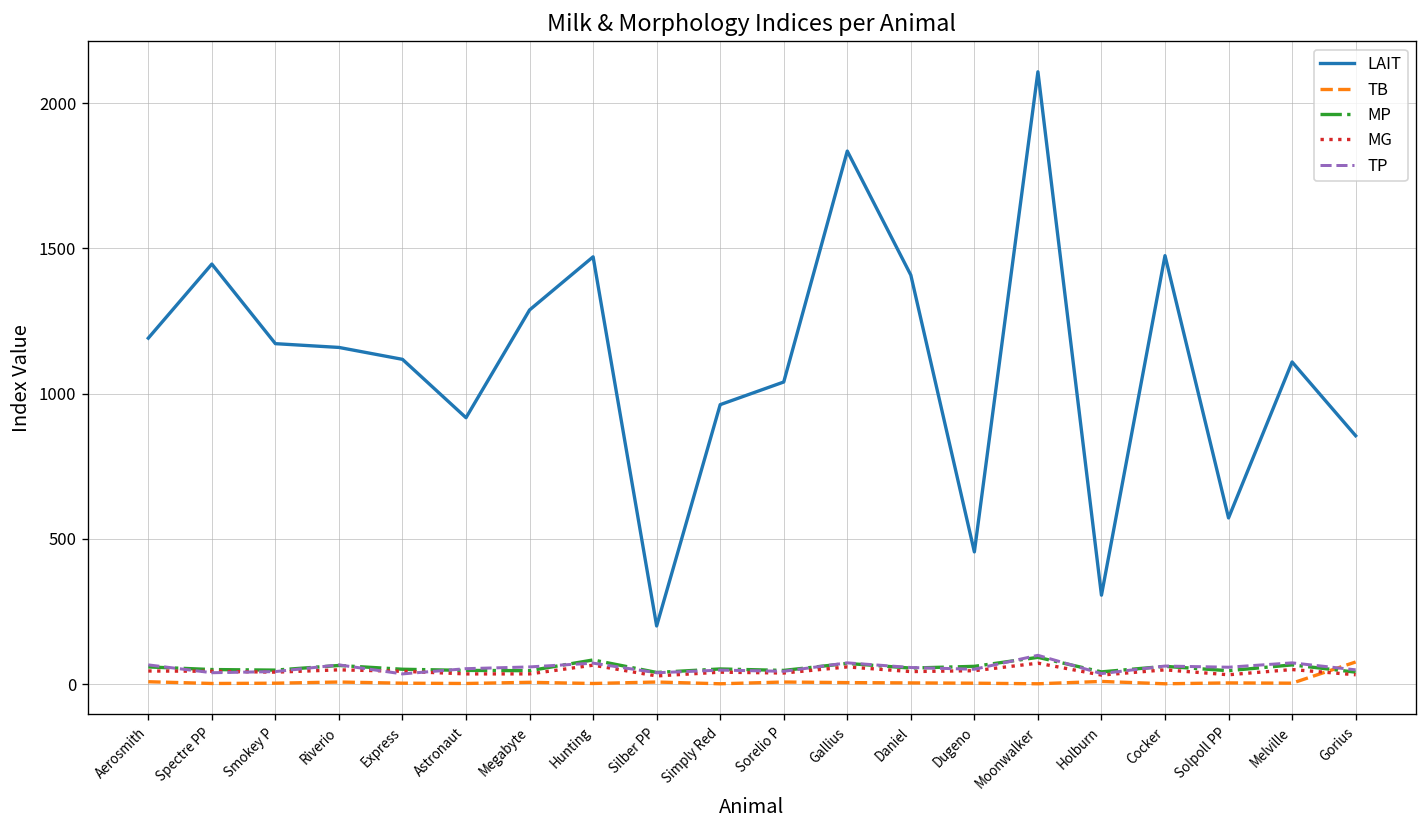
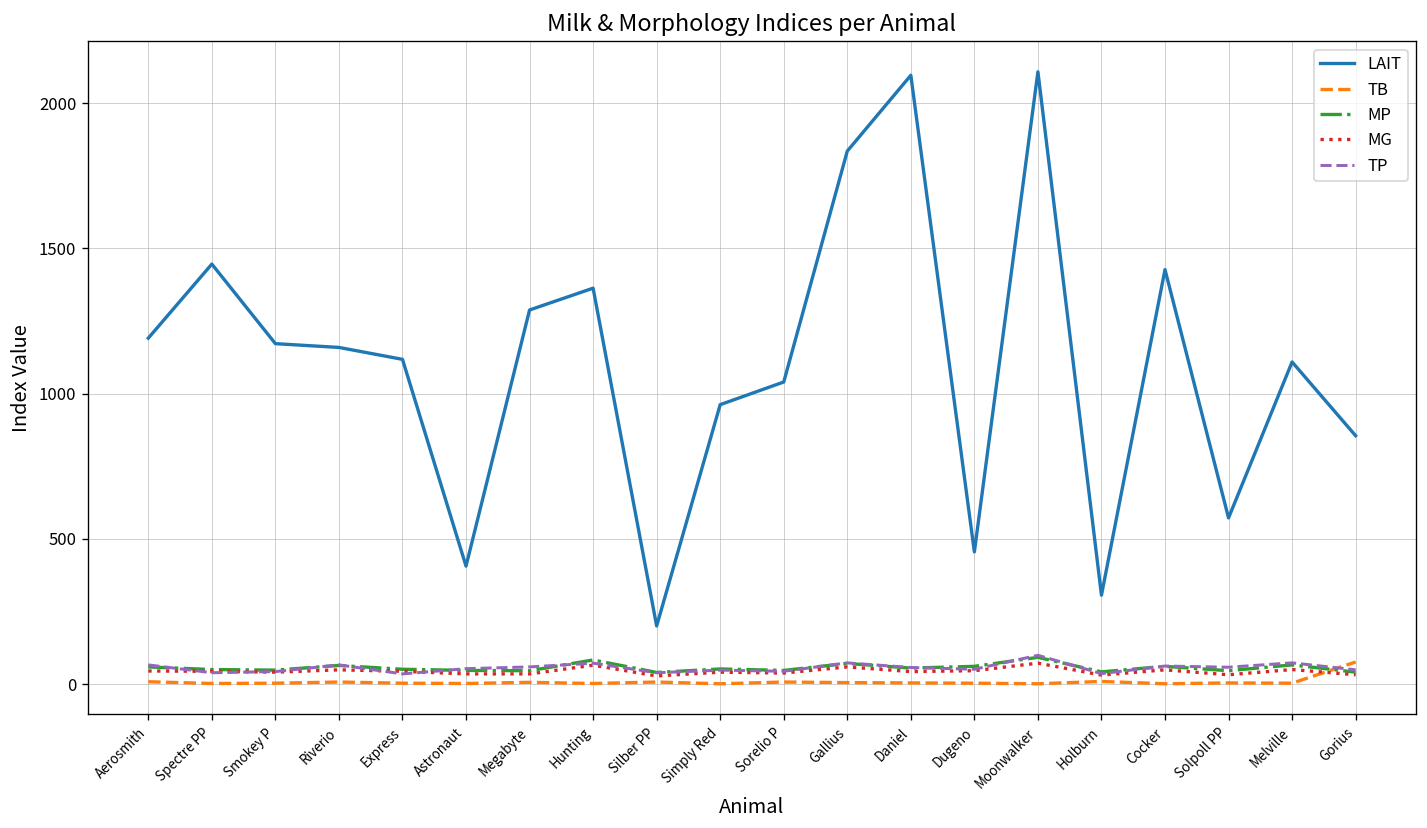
  {
    "LAIT": {
      "Aerosmith": 1190,
      "Spectre PP": 1450,
      "Smokey P": 1170,
      "Riverio": 1160,
      "Express": 1120,
-     "Astronaut": 920,
+     "Astronaut": 410,
      "Megabyte": 1290,
-     "Hunting": 1470,
+     "Hunting": 1360,
      "Silber PP": 200,
      "Simply Red": 960,
      "Sorelio P": 1040,
      "Gallius": 1840,
-     "Daniel": 1410,
+     "Daniel": 2100,
      "Dugeno": 460,
      "Moonwalker": 2110,
      "Holburn": 310,
-     "Cocker": 1480,
+     "Cocker": 1430,
      "Solpoll PP": 570,
      "Melville": 1110,
      "Gorius": 860
    },
    "TB": {
      "Aerosmith": 10,
      "Spectre PP": 0,
      "Smokey P": 0,
      "Riverio": 10,
      "Express": 0,
      "Astronaut": 0,
      "Megabyte": 10,
      "Hunting": 0,
      "Silber PP": 10,
      "Simply Red": 0,
      "Sorelio P": 10,
      "Gallius": 10,
      "Daniel": 0,
      "Dugeno": 0,
      "Moonwalker": 0,
      "Holburn": 10,
      "Cocker": 0,
      "Solpoll PP": 0,
      "Melville": 0,
      "Gorius": 80
    },
    "MP": {
      "Megabyte": 50,
      "Hunting": 80,
      "Solpoll PP": 50
    },
    "MG": {
      "Aerosmith": 50,
      "Riverio": 50,
      "Astronaut": 40,
      "Megabyte": 40,
      "Silber PP": 30,
      "Gallius": 60,
      "Daniel": 40,
      "Moonwalker": 70,
      "Cocker": 50,
      "Solpoll PP": 30,
      "Melville": 50
    },
    "TP": {
      "Megabyte": 60,
      "Solpoll PP": 60
    }
  }
